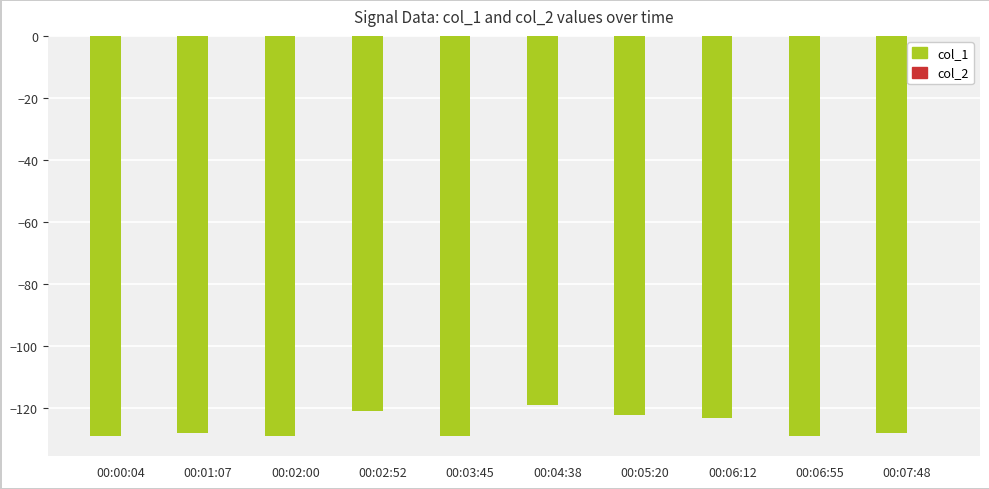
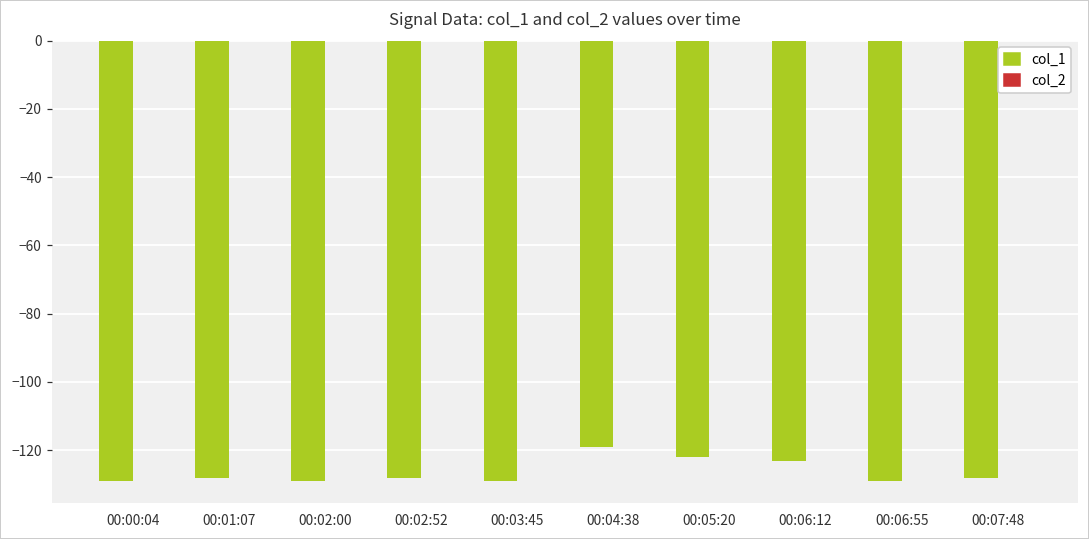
  {
    "col_1": {
      "00:00:04": -129,
      "00:01:07": -128,
      "00:02:00": -129,
-     "00:02:52": -121,
+     "00:02:52": -128,
      "00:03:45": -129,
      "00:04:38": -119,
      "00:05:20": -122,
      "00:06:12": -123,
      "00:06:55": -129,
      "00:07:48": -128
    },
    "col_2": {
      "00:00:04": 0,
      "00:01:07": 0,
      "00:02:00": 0,
      "00:02:52": 0,
      "00:03:45": 0,
      "00:04:38": 0,
      "00:05:20": 0,
      "00:06:12": 0,
      "00:06:55": 0,
      "00:07:48": 0
    }
  }
